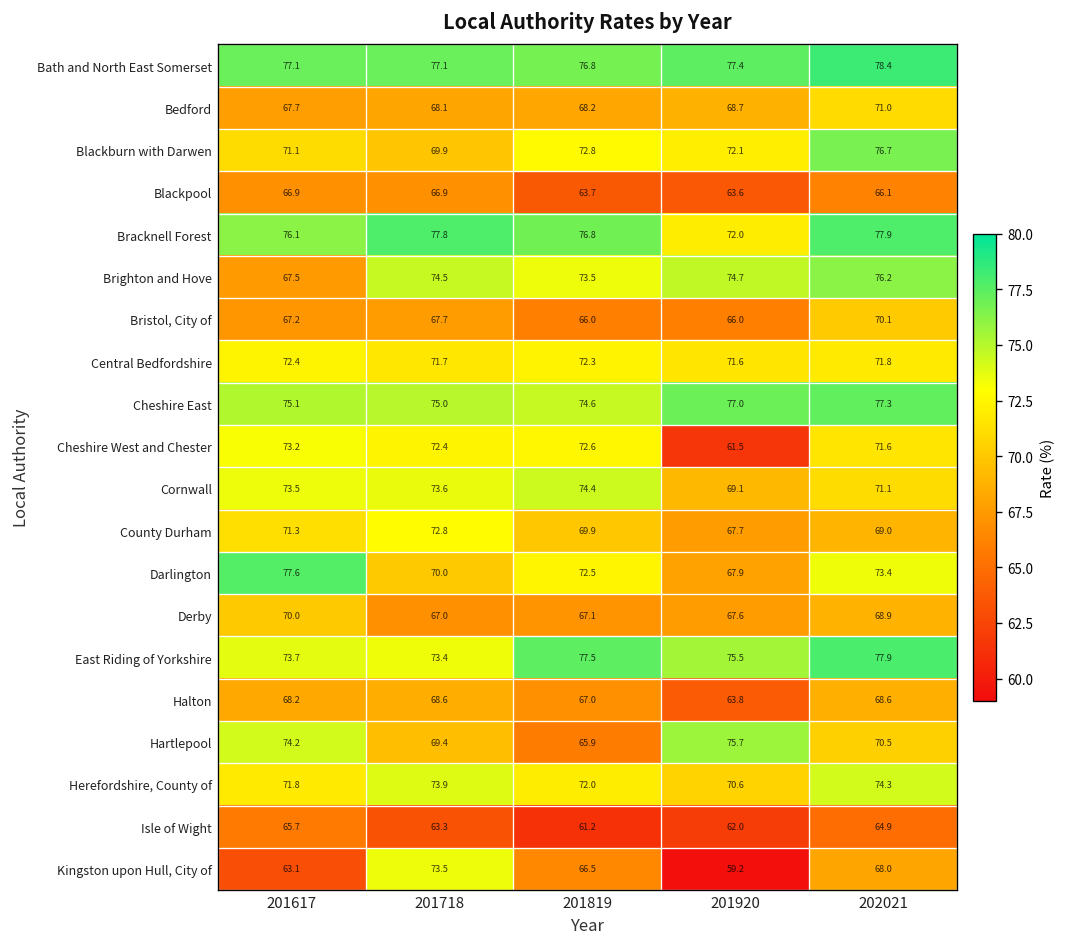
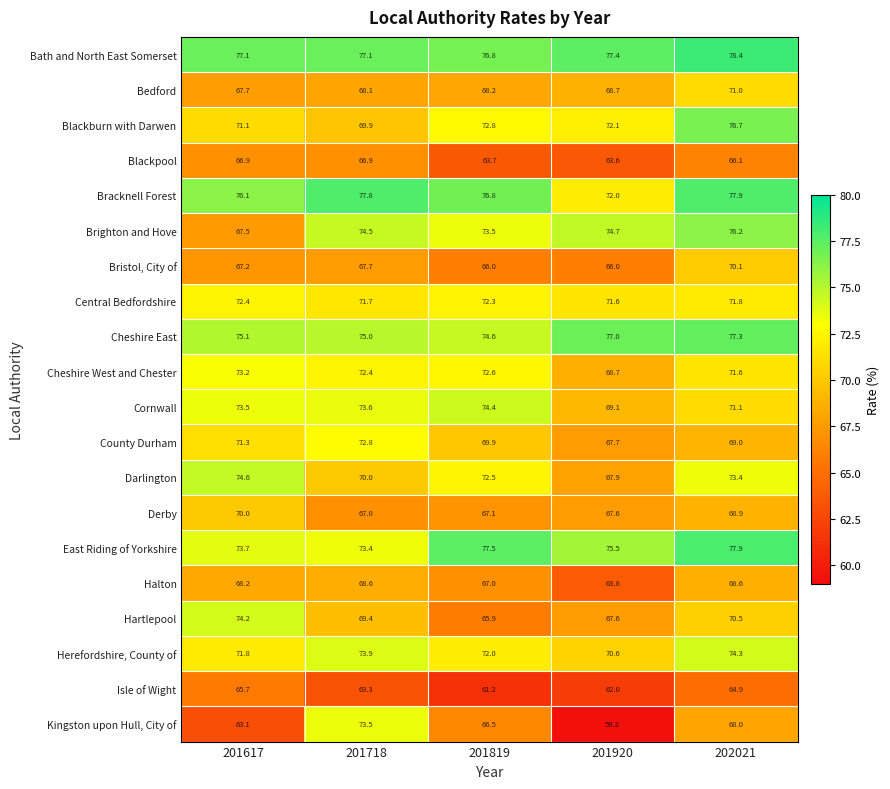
  {
    "Bath and North East Somerset": {
      "201617": 77.1,
      "201718": 77.1,
      "201819": 76.8,
      "201920": 77.4,
      "202021": 78.4
    },
    "Bedford": {
      "201617": 67.7,
      "201718": 68.1,
      "201819": 68.2,
      "201920": 68.7,
      "202021": 71.0
    },
    "Blackburn with Darwen": {
      "201617": 71.1,
      "201718": 69.9,
      "201819": 72.8,
      "201920": 72.1,
      "202021": 76.7
    },
    "Blackpool": {
      "201617": 66.9,
      "201718": 66.9,
      "201819": 63.7,
      "201920": 63.6,
      "202021": 66.1
    },
    "Bracknell Forest": {
      "201617": 76.1,
      "201718": 77.8,
      "201819": 76.8,
      "201920": 72.0,
      "202021": 77.9
    },
    "Brighton and Hove": {
      "201617": 67.5,
      "201718": 74.5,
      "201819": 73.5,
      "201920": 74.7,
      "202021": 76.2
    },
    "Bristol, City of": {
      "201617": 67.2,
      "201718": 67.7,
      "201819": 66.0,
      "201920": 66.0,
      "202021": 70.1
    },
    "Central Bedfordshire": {
      "201617": 72.4,
      "201718": 71.7,
      "201819": 72.3,
      "201920": 71.6,
      "202021": 71.8
    },
    "Cheshire East": {
      "201617": 75.1,
      "201718": 75.0,
      "201819": 74.6,
      "201920": 77.0,
      "202021": 77.3
    },
    "Cheshire West and Chester": {
      "201617": 73.2,
      "201718": 72.4,
      "201819": 72.6,
-     "201920": 61.5,
+     "201920": 68.7,
      "202021": 71.6
    },
    "Cornwall": {
      "201617": 73.5,
      "201718": 73.6,
      "201819": 74.4,
      "201920": 69.1,
      "202021": 71.1
    },
    "County Durham": {
      "201617": 71.3,
      "201718": 72.8,
      "201819": 69.9,
      "201920": 67.7,
      "202021": 69.0
    },
    "Darlington": {
-     "201617": 77.6,
+     "201617": 74.6,
      "201718": 70.0,
      "201819": 72.5,
      "201920": 67.9,
      "202021": 73.4
    },
    "Derby": {
      "201617": 70.0,
      "201718": 67.0,
      "201819": 67.1,
      "201920": 67.6,
      "202021": 68.9
    },
    "East Riding of Yorkshire": {
      "201617": 73.7,
      "201718": 73.4,
      "201819": 77.5,
      "201920": 75.5,
      "202021": 77.9
    },
    "Halton": {
      "201617": 68.2,
      "201718": 68.6,
      "201819": 67.0,
      "201920": 63.8,
      "202021": 68.6
    },
    "Hartlepool": {
      "201617": 74.2,
      "201718": 69.4,
      "201819": 65.9,
-     "201920": 75.7,
+     "201920": 67.6,
      "202021": 70.5
    },
    "Herefordshire, County of": {
      "201617": 71.8,
      "201718": 73.9,
      "201819": 72.0,
      "201920": 70.6,
      "202021": 74.3
    },
    "Isle of Wight": {
      "201617": 65.7,
      "201718": 63.3,
      "201819": 61.2,
      "201920": 62.0,
      "202021": 64.9
    },
    "Kingston upon Hull, City of": {
      "201617": 63.1,
      "201718": 73.5,
      "201819": 66.5,
      "201920": 59.2,
      "202021": 68.0
    }
  }
